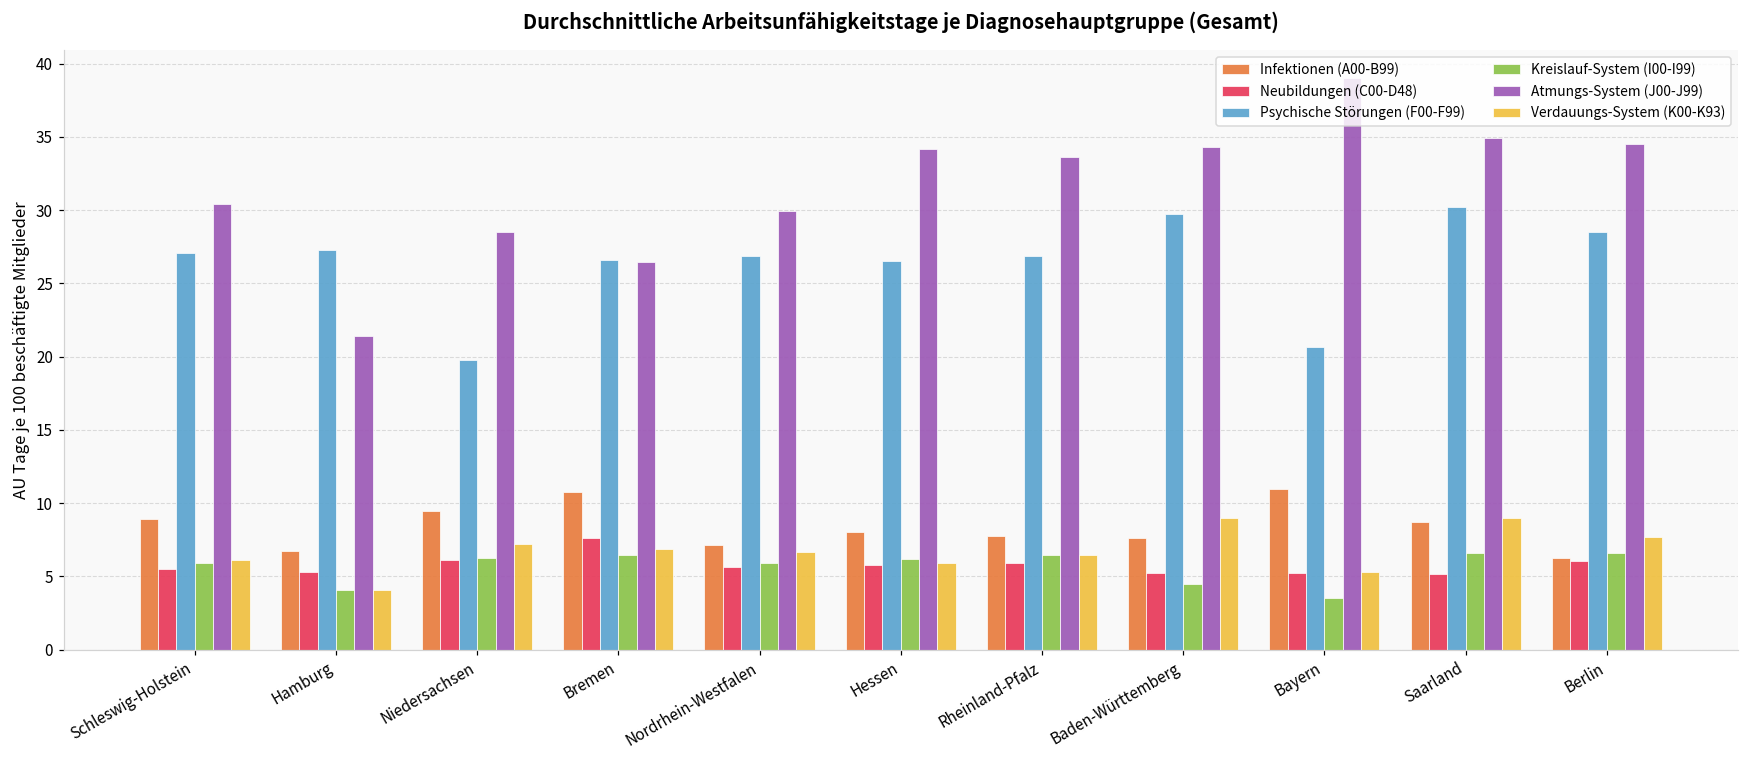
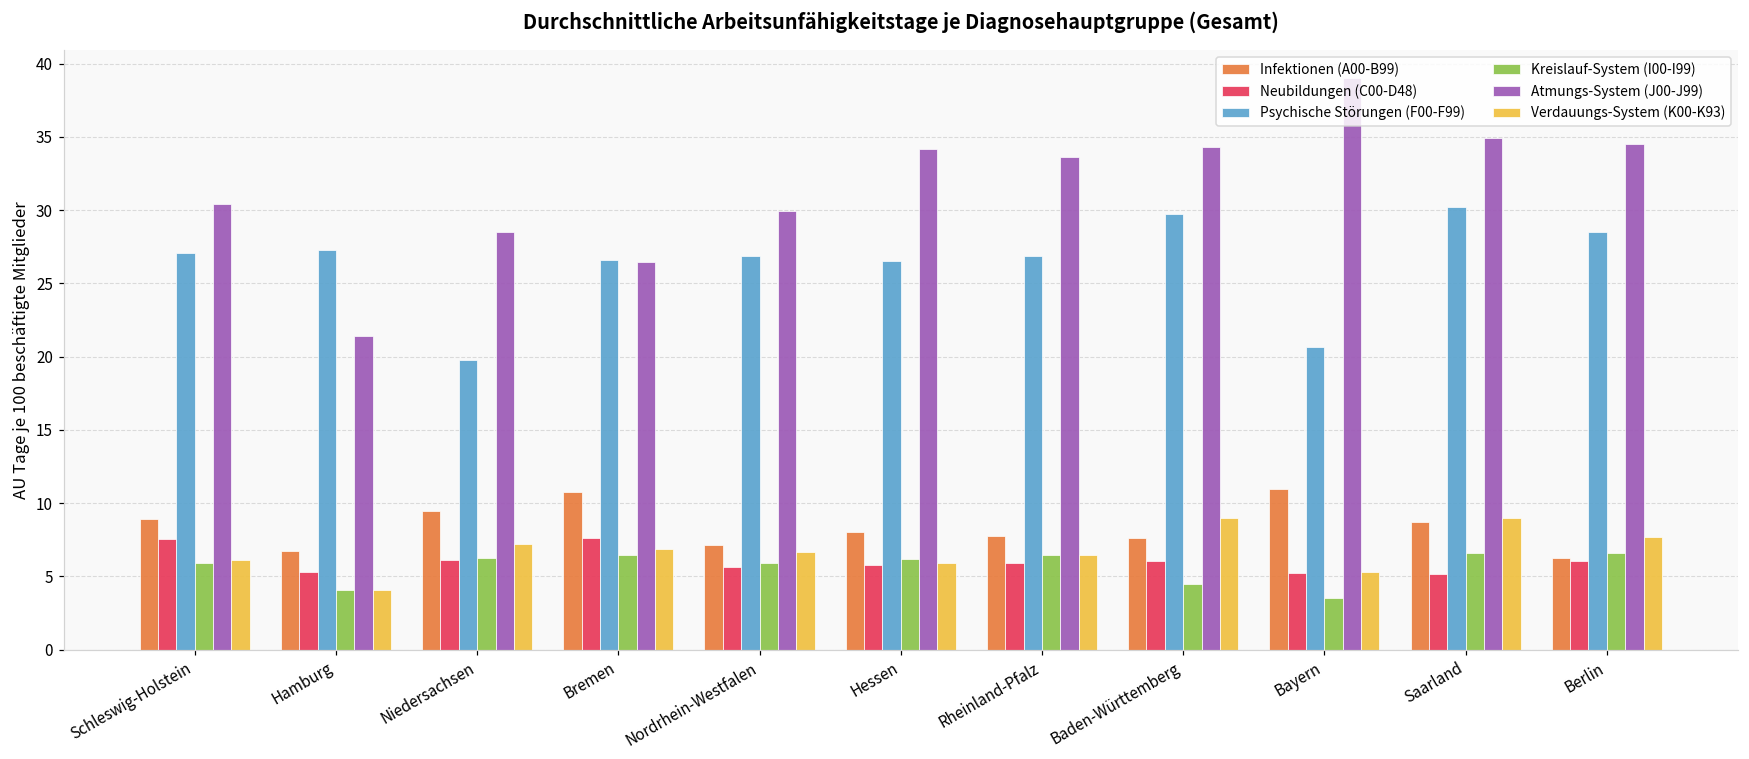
  {
    "Infektionen (A00-B99)": {
      "Schleswig-Holstein": 8.9,
      "Hamburg": 6.7,
      "Niedersachsen": 9.5,
      "Bremen": 10.8,
      "Nordrhein-Westfalen": 7.1,
      "Hessen": 8.0,
      "Rheinland-Pfalz": 7.7,
      "Baden-Württemberg": 7.6,
      "Bayern": 11.0,
      "Saarland": 8.7,
      "Berlin": 6.2
    },
    "Neubildungen (C00-D48)": {
-     "Schleswig-Holstein": 5.5,
+     "Schleswig-Holstein": 7.5,
      "Hamburg": 5.3,
      "Niedersachsen": 6.1,
      "Bremen": 7.6,
      "Nordrhein-Westfalen": 5.6,
      "Hessen": 5.7,
      "Rheinland-Pfalz": 5.9,
-     "Baden-Württemberg": 5.2,
+     "Baden-Württemberg": 6.0,
      "Bayern": 5.2,
      "Saarland": 5.2,
      "Berlin": 6.0
    },
    "Psychische Störungen (F00-F99)": {
      "Schleswig-Holstein": 27.1,
      "Hamburg": 27.3,
      "Niedersachsen": 19.8,
      "Bremen": 26.6,
      "Nordrhein-Westfalen": 26.8,
      "Hessen": 26.5,
      "Rheinland-Pfalz": 26.9,
      "Baden-Württemberg": 29.8,
      "Bayern": 20.7,
      "Saarland": 30.2,
      "Berlin": 28.5
    },
    "Kreislauf-System (I00-I99)": {
      "Schleswig-Holstein": 5.9,
      "Hamburg": 4.1,
      "Niedersachsen": 6.3,
      "Bremen": 6.4,
      "Nordrhein-Westfalen": 5.9,
      "Hessen": 6.2,
      "Rheinland-Pfalz": 6.4,
      "Baden-Württemberg": 4.5,
      "Bayern": 3.5,
      "Saarland": 6.6,
      "Berlin": 6.6
    },
    "Atmungs-System (J00-J99)": {
      "Schleswig-Holstein": 30.4,
      "Hamburg": 21.4,
      "Niedersachsen": 28.5,
      "Bremen": 26.5,
      "Nordrhein-Westfalen": 30.0,
      "Hessen": 34.2,
      "Rheinland-Pfalz": 33.6,
      "Baden-Württemberg": 34.3,
      "Saarland": 34.9,
      "Berlin": 34.5
    },
    "Verdauungs-System (K00-K93)": {
      "Schleswig-Holstein": 6.1,
      "Hamburg": 4.1,
      "Niedersachsen": 7.2,
      "Bremen": 6.9,
      "Nordrhein-Westfalen": 6.7,
      "Hessen": 5.9,
      "Rheinland-Pfalz": 6.5,
      "Baden-Württemberg": 9.0,
      "Bayern": 5.3,
      "Saarland": 9.0,
      "Berlin": 7.7
    }
  }
